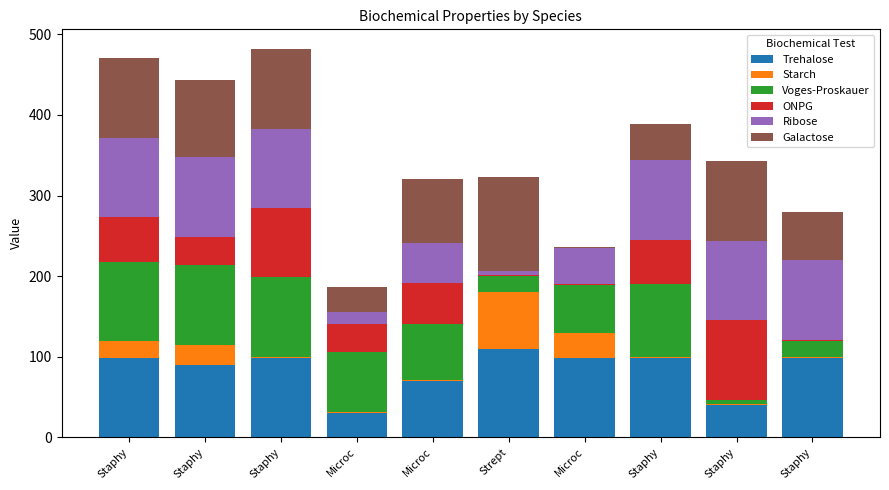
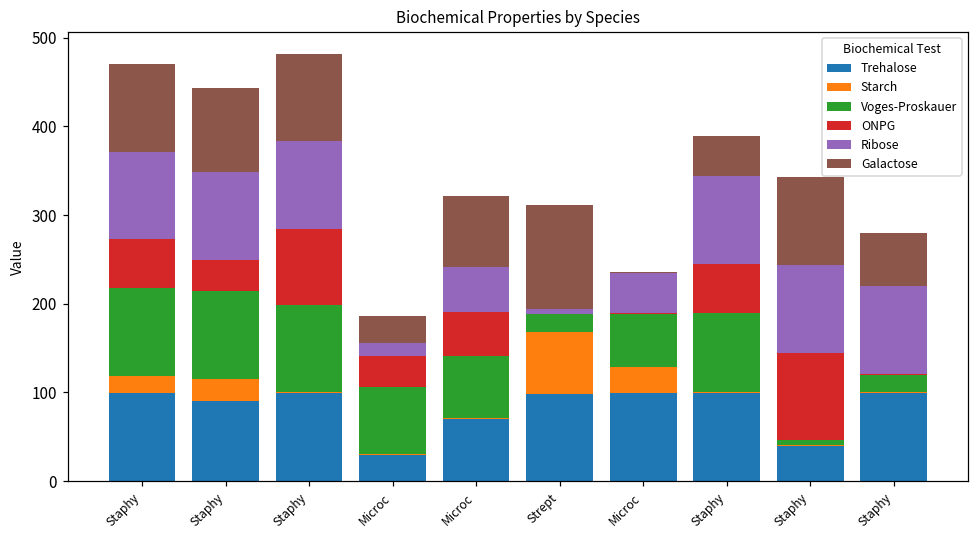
  {
    "Trehalose": {
-     "Strept": 110
+     "Strept": 100
    },
    "Starch": {
      "Strept": 70
    },
    "Voges-Proskauer": {
      "Strept": 20
    },
    "Ribose": {
      "Strept": 10
    },
    "Galactose": {
      "Strept": 120
    }
  }
